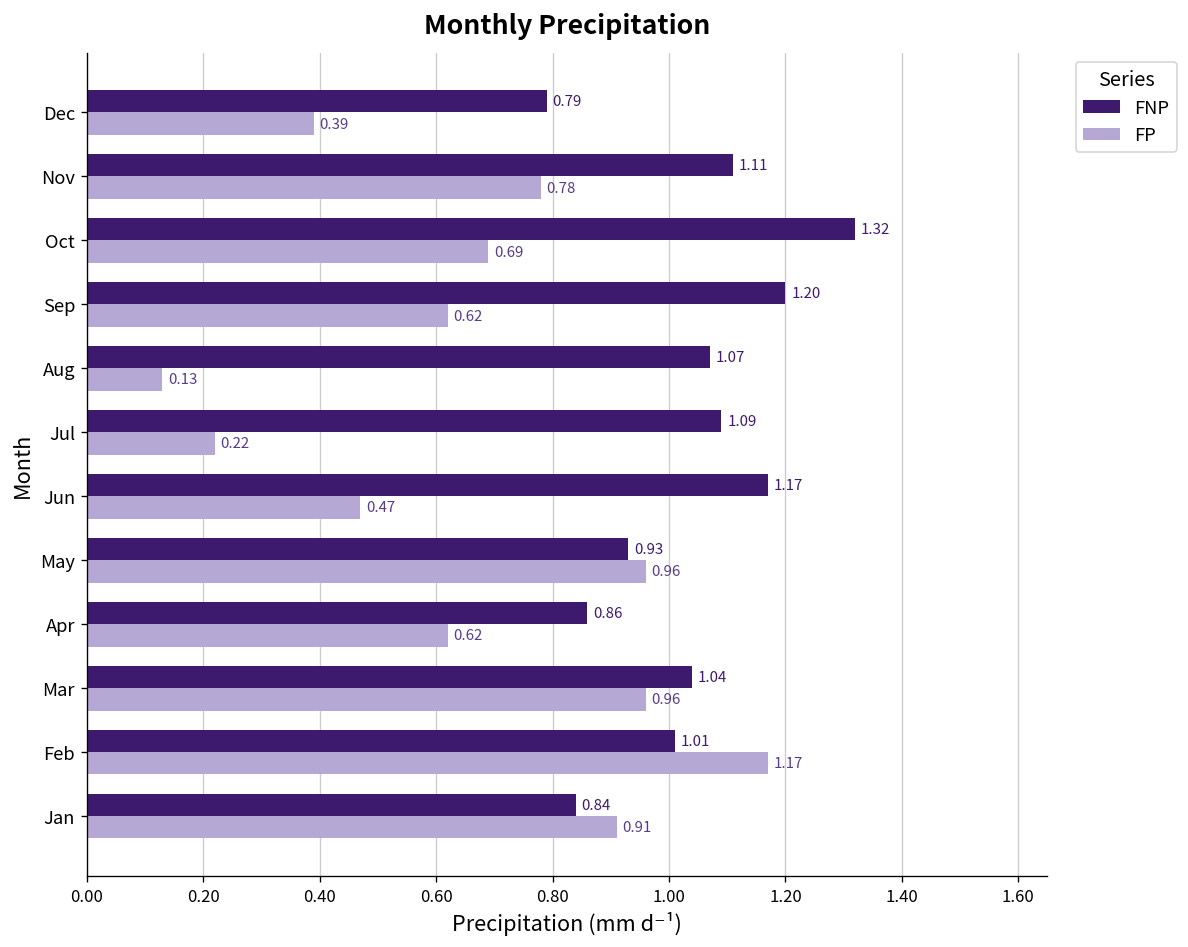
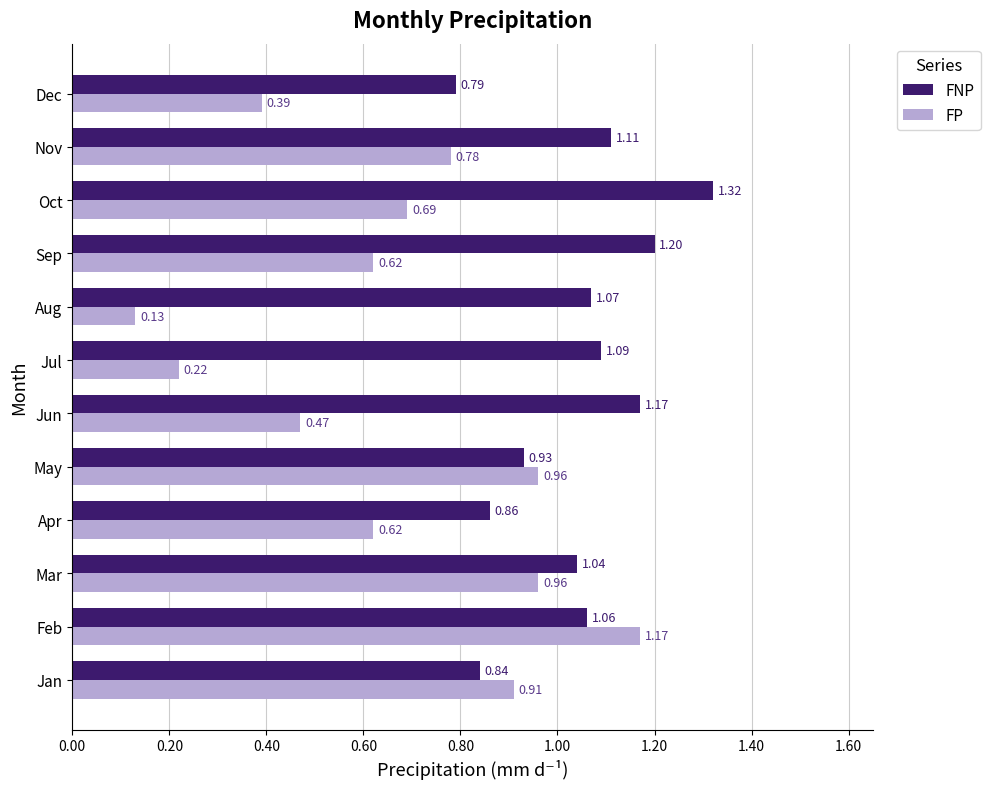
  {
    "FNP": {
      "Dec": 0.79,
      "Nov": 1.11,
      "Oct": 1.32,
      "Sep": 1.20,
      "Aug": 1.07,
      "Jul": 1.09,
      "Jun": 1.17,
      "May": 0.93,
      "Apr": 0.86,
      "Mar": 1.04,
-     "Feb": 1.01,
+     "Feb": 1.06,
      "Jan": 0.84
    },
    "FP": {
      "Dec": 0.39,
      "Nov": 0.78,
      "Oct": 0.69,
      "Sep": 0.62,
      "Aug": 0.13,
      "Jul": 0.22,
      "Jun": 0.47,
      "May": 0.96,
      "Apr": 0.62,
      "Mar": 0.96,
      "Feb": 1.17,
      "Jan": 0.91
    }
  }
